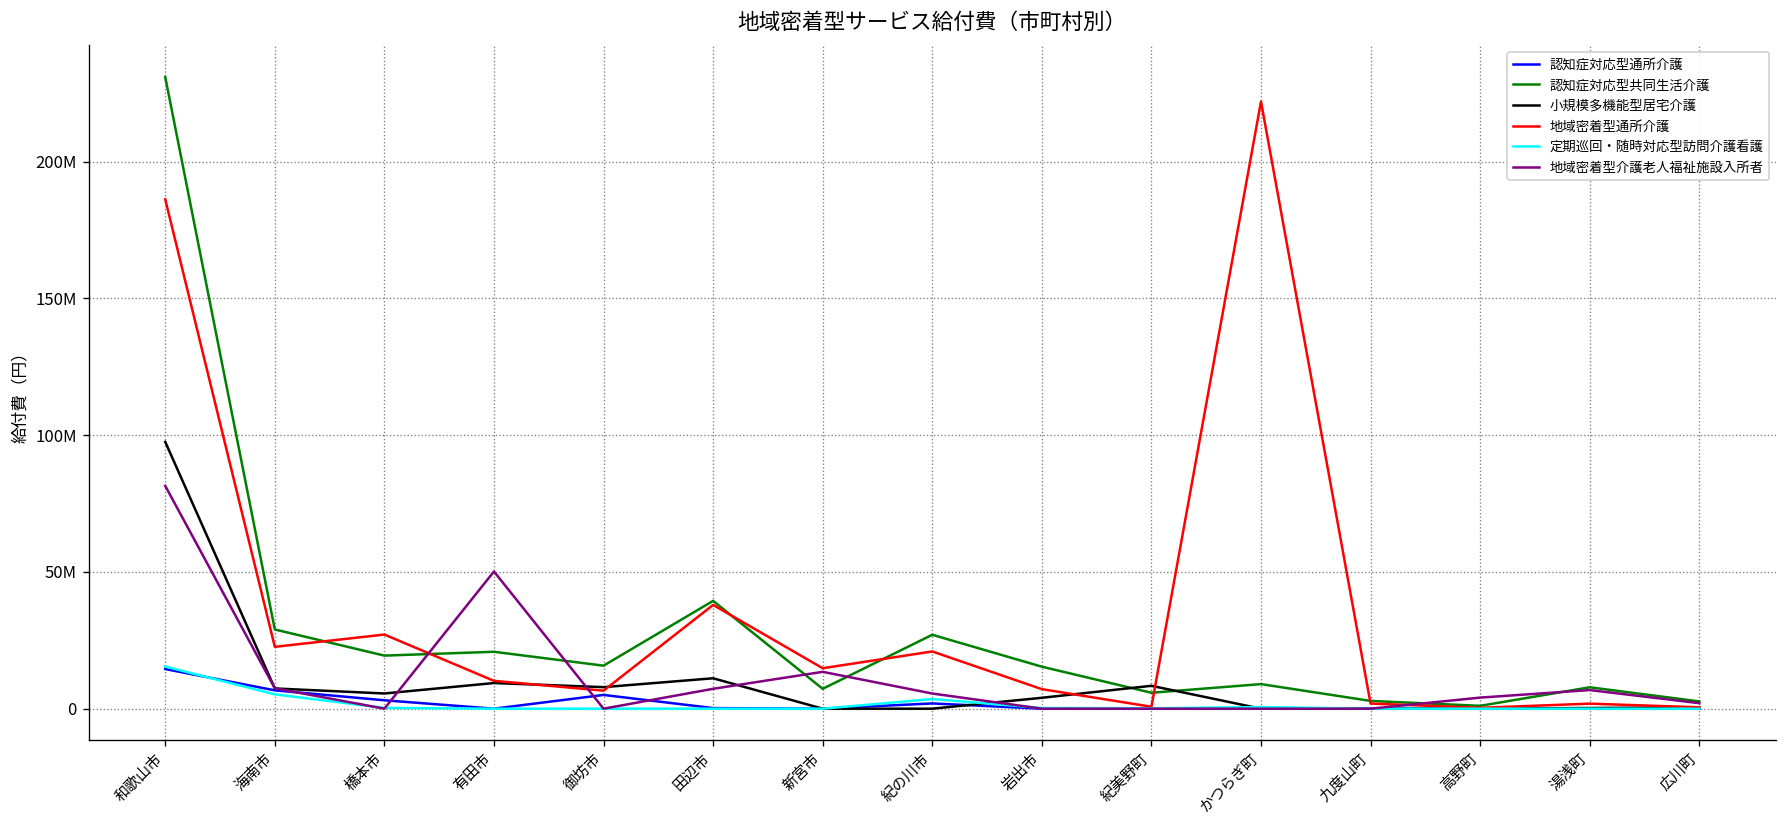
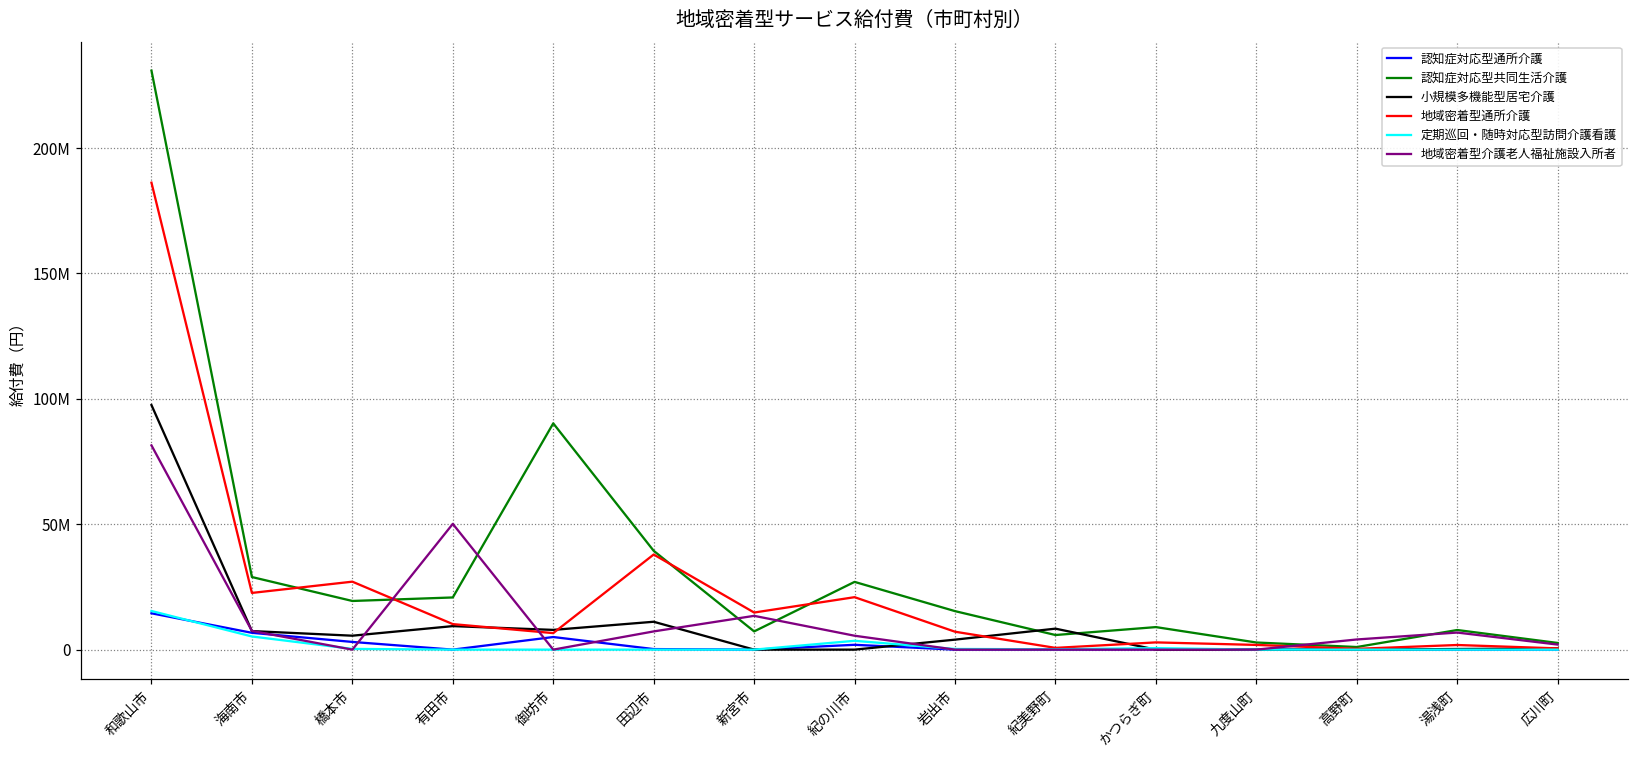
  {
    "認知症対応型通所介護": {
      "橋本市": 3000000,
      "御坊市": 5000000,
      "紀の川市": 2000000
    },
    "認知症対応型共同生活介護": {
      "和歌山市": 231000000,
      "海南市": 29000000,
      "橋本市": 19000000,
      "有田市": 21000000,
-     "御坊市": 16000000,
+     "御坊市": 90000000,
      "田辺市": 39000000,
      "新宮市": 7000000,
      "紀の川市": 27000000,
      "岩出市": 15000000,
      "紀美野町": 6000000,
      "かつらぎ町": 9000000
    },
    "小規模多機能型居宅介護": {
      "和歌山市": 98000000,
      "橋本市": 6000000,
      "御坊市": 8000000,
      "田辺市": 11000000,
      "紀の川市": 0,
      "岩出市": 4000000,
      "紀美野町": 8000000
    },
    "地域密着型通所介護": {
      "和歌山市": 186000000,
      "海南市": 23000000,
      "橋本市": 27000000,
      "御坊市": 7000000,
      "田辺市": 38000000,
      "新宮市": 15000000,
      "紀の川市": 21000000,
      "岩出市": 7000000,
-     "かつらぎ町": 222000000,
+     "かつらぎ町": 3000000,
      "湯浅町": 2000000
    },
    "定期巡回・随時対応型訪問介護看護": {
      "海南市": 5000000,
      "紀の川市": 4000000
    },
    "地域密着型介護老人福祉施設入所者": {
      "和歌山市": 81000000,
      "有田市": 50000000,
      "田辺市": 7000000,
      "新宮市": 13000000,
      "紀の川市": 6000000,
      "高野町": 4000000
    }
  }
